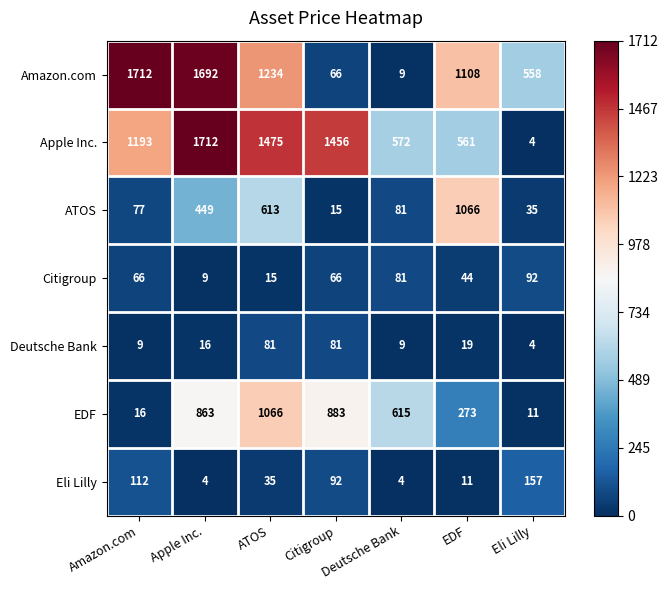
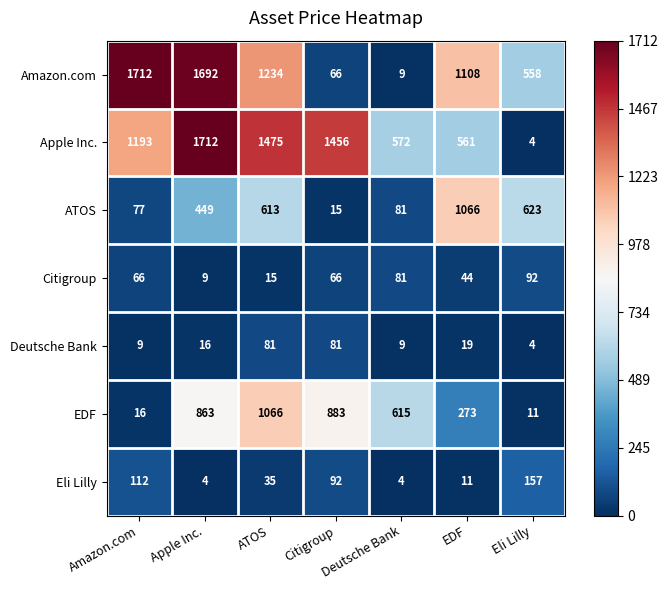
  {
    "Amazon.com": {
      "Amazon.com": 1712,
      "Apple Inc.": 1692,
      "ATOS": 1234,
      "Citigroup": 66,
      "Deutsche Bank": 9,
      "EDF": 1108,
      "Eli Lilly": 558
    },
    "Apple Inc.": {
      "Amazon.com": 1193,
      "Apple Inc.": 1712,
      "ATOS": 1475,
      "Citigroup": 1456,
      "Deutsche Bank": 572,
      "EDF": 561,
      "Eli Lilly": 4
    },
    "ATOS": {
      "Amazon.com": 77,
      "Apple Inc.": 449,
      "ATOS": 613,
      "Citigroup": 15,
      "Deutsche Bank": 81,
      "EDF": 1066,
-     "Eli Lilly": 35
+     "Eli Lilly": 623
    },
    "Citigroup": {
      "Amazon.com": 66,
      "Apple Inc.": 9,
      "ATOS": 15,
      "Citigroup": 66,
      "Deutsche Bank": 81,
      "EDF": 44,
      "Eli Lilly": 92
    },
    "Deutsche Bank": {
      "Amazon.com": 9,
      "Apple Inc.": 16,
      "ATOS": 81,
      "Citigroup": 81,
      "Deutsche Bank": 9,
      "EDF": 19,
      "Eli Lilly": 4
    },
    "EDF": {
      "Amazon.com": 16,
      "Apple Inc.": 863,
      "ATOS": 1066,
      "Citigroup": 883,
      "Deutsche Bank": 615,
      "EDF": 273,
      "Eli Lilly": 11
    },
    "Eli Lilly": {
      "Amazon.com": 112,
      "Apple Inc.": 4,
      "ATOS": 35,
      "Citigroup": 92,
      "Deutsche Bank": 4,
      "EDF": 11,
      "Eli Lilly": 157
    }
  }
